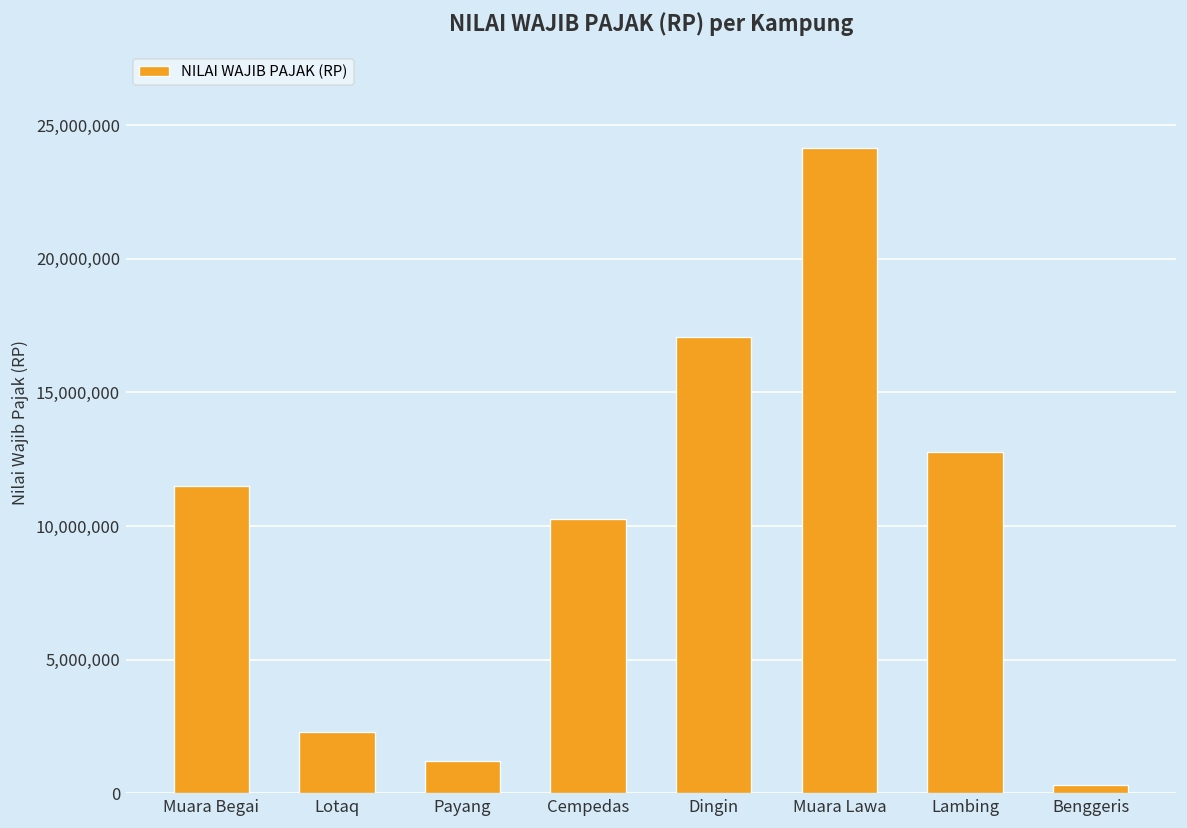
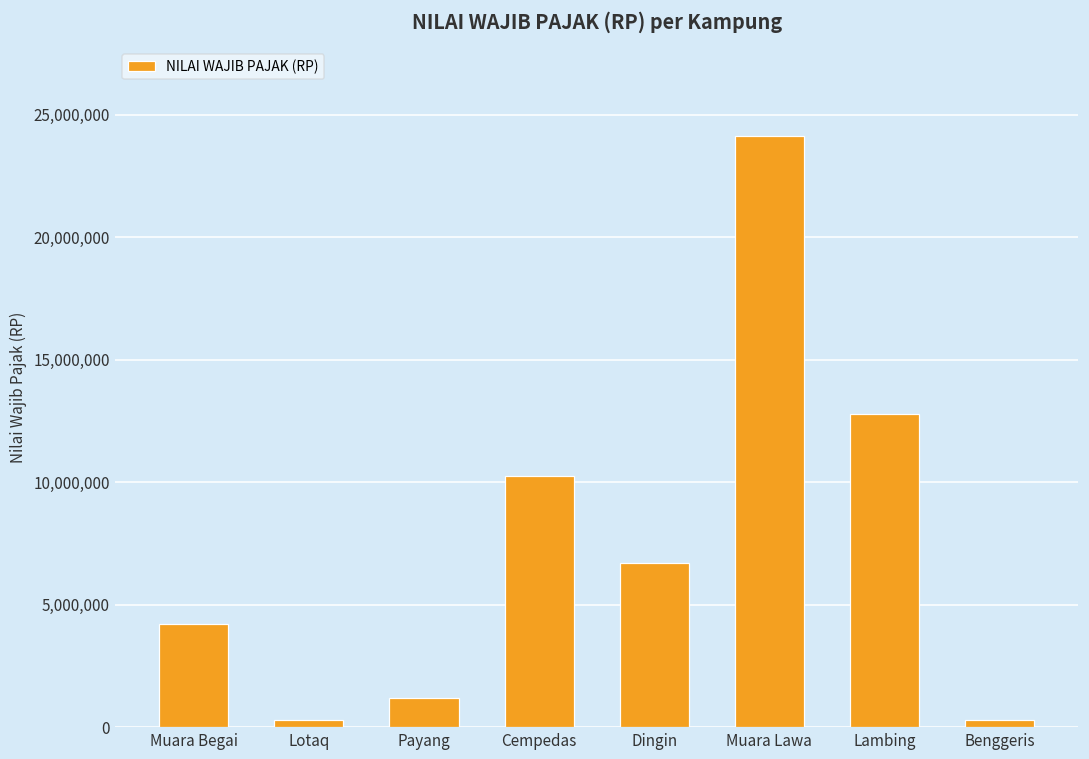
  {
-   "Muara Begai": "11,500,000",
-   "Lotaq": "2,300,000",
+   "Muara Begai": "4,200,000",
+   "Lotaq": "300,000",
    "Payang": "1,200,000",
    "Cempedas": "10,300,000",
-   "Dingin": "17,100,000",
+   "Dingin": "6,700,000",
    "Muara Lawa": "24,100,000",
    "Lambing": "12,800,000",
    "Benggeris": "300,000"
  }
